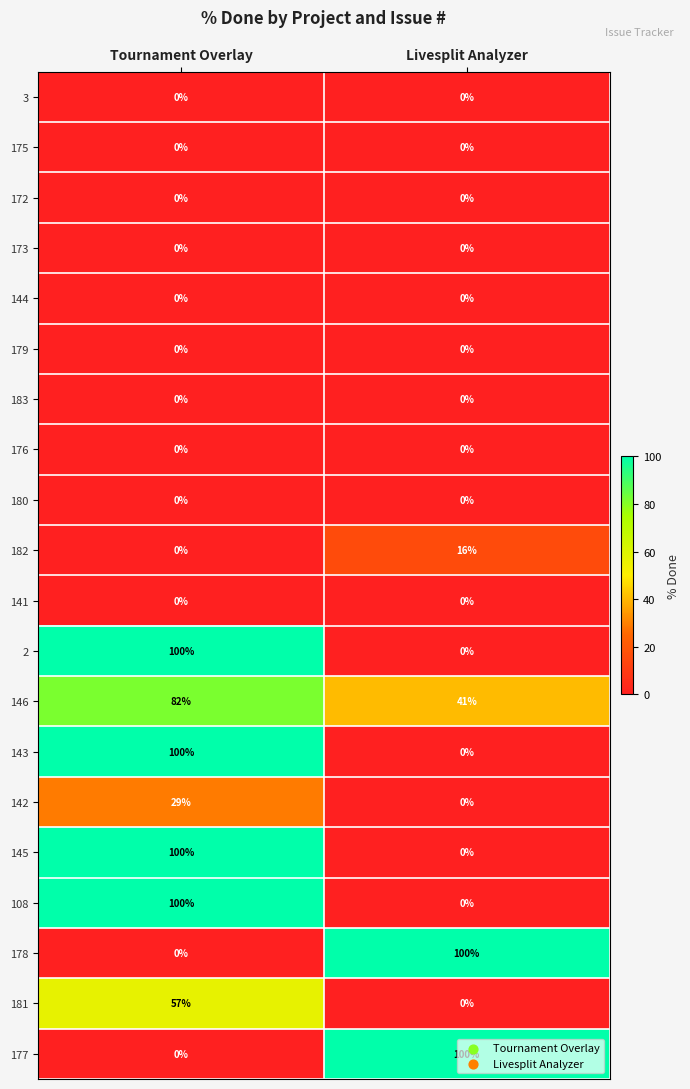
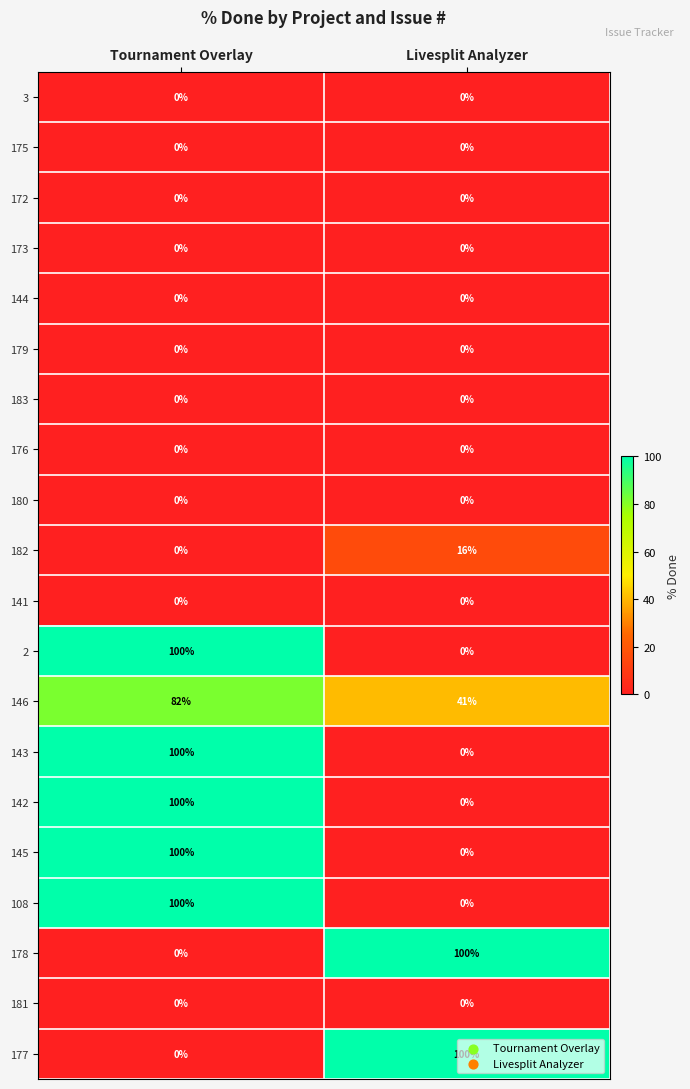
  {
    "3": {
      "Tournament Overlay": "0%",
      "Livesplit Analyzer": "0%"
    },
    "175": {
      "Tournament Overlay": "0%",
      "Livesplit Analyzer": "0%"
    },
    "172": {
      "Tournament Overlay": "0%",
      "Livesplit Analyzer": "0%"
    },
    "173": {
      "Tournament Overlay": "0%",
      "Livesplit Analyzer": "0%"
    },
    "144": {
      "Tournament Overlay": "0%",
      "Livesplit Analyzer": "0%"
    },
    "179": {
      "Tournament Overlay": "0%",
      "Livesplit Analyzer": "0%"
    },
    "183": {
      "Tournament Overlay": "0%",
      "Livesplit Analyzer": "0%"
    },
    "176": {
      "Tournament Overlay": "0%",
      "Livesplit Analyzer": "0%"
    },
    "180": {
      "Tournament Overlay": "0%",
      "Livesplit Analyzer": "0%"
    },
    "182": {
      "Tournament Overlay": "0%",
      "Livesplit Analyzer": "16%"
    },
    "141": {
      "Tournament Overlay": "0%",
      "Livesplit Analyzer": "0%"
    },
    "2": {
      "Tournament Overlay": "100%",
      "Livesplit Analyzer": "0%"
    },
    "146": {
      "Tournament Overlay": "82%",
      "Livesplit Analyzer": "41%"
    },
    "143": {
      "Tournament Overlay": "100%",
      "Livesplit Analyzer": "0%"
    },
    "142": {
-     "Tournament Overlay": "29%",
+     "Tournament Overlay": "100%",
      "Livesplit Analyzer": "0%"
    },
    "145": {
      "Tournament Overlay": "100%",
      "Livesplit Analyzer": "0%"
    },
    "108": {
      "Tournament Overlay": "100%",
      "Livesplit Analyzer": "0%"
    },
    "178": {
      "Tournament Overlay": "0%",
      "Livesplit Analyzer": "100%"
    },
    "181": {
-     "Tournament Overlay": "57%",
+     "Tournament Overlay": "0%",
      "Livesplit Analyzer": "0%"
    },
    "177": {
      "Tournament Overlay": "0%"
    }
  }
